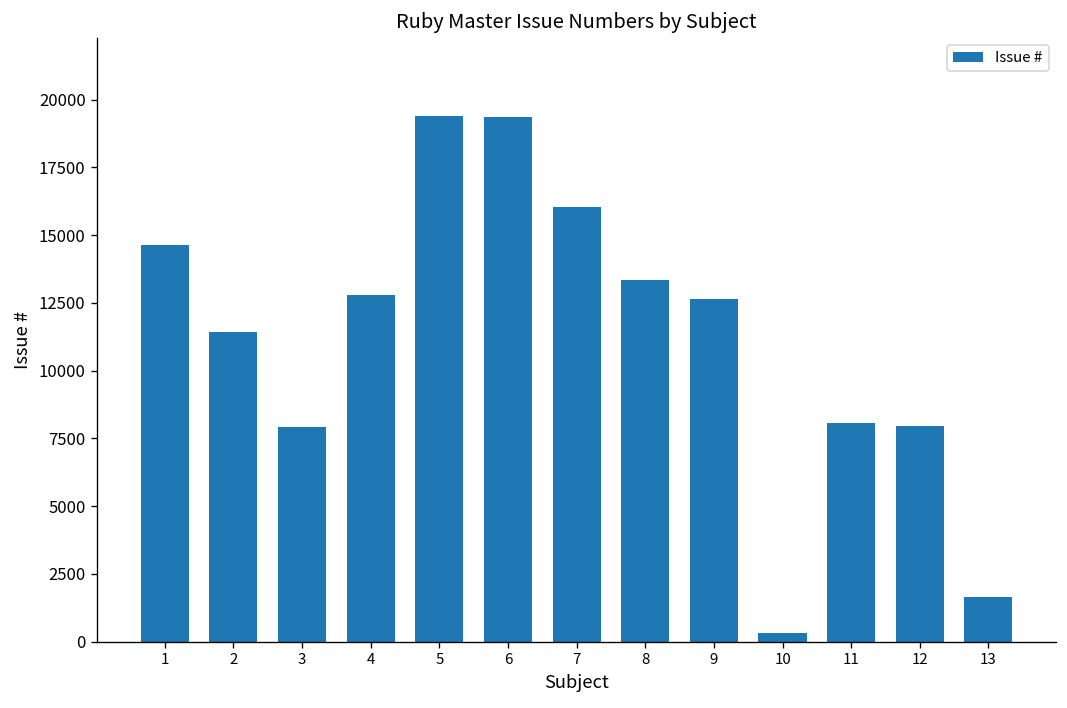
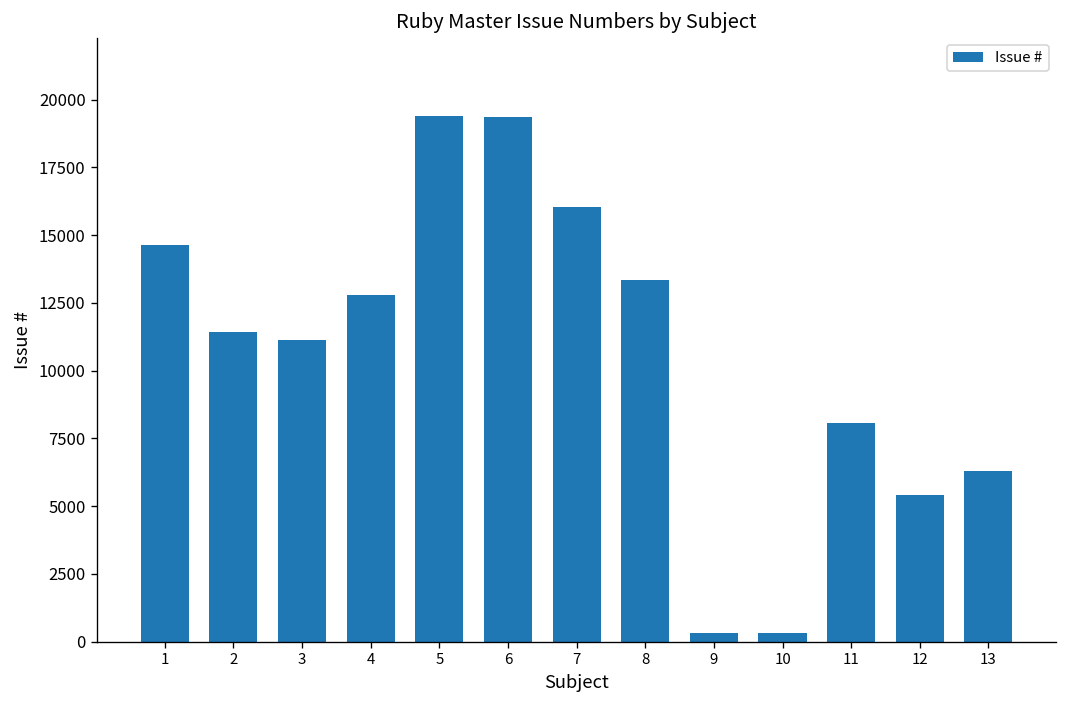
  {
    "1": 14600,
    "2": 11400,
-   "3": 7900,
+   "3": 11100,
    "4": 12800,
    "5": 19400,
    "6": 19400,
    "7": 16100,
    "8": 13400,
-   "9": 12700,
+   "9": 300,
    "10": 300,
    "11": 8100,
-   "12": 8000,
-   "13": 1600
+   "12": 5400,
+   "13": 6300
  }
